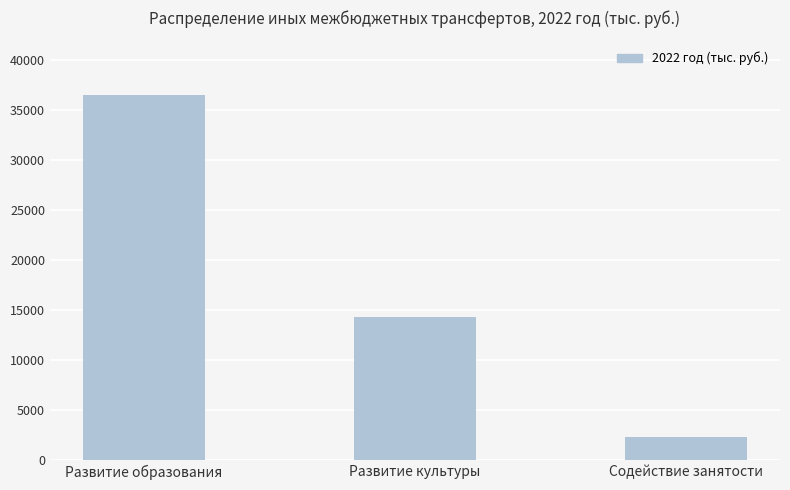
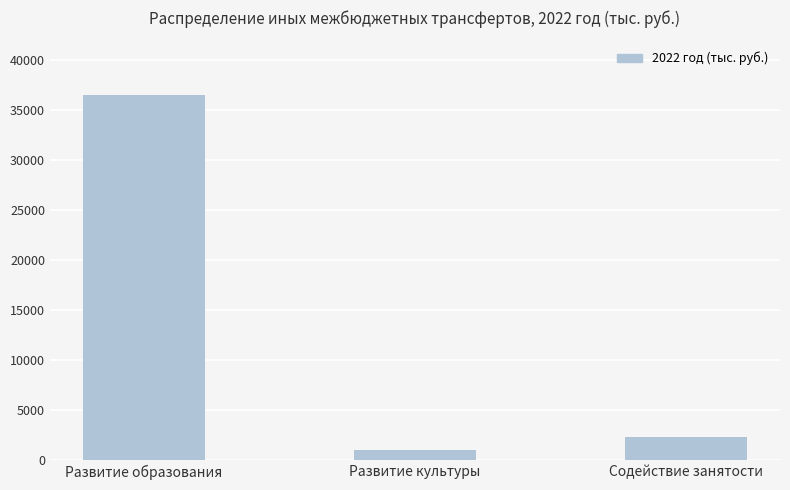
  {
    "Развитие образования": 37000,
-   "Развитие культуры": 14000,
+   "Развитие культуры": 1000,
    "Содействие занятости": 2000
  }
